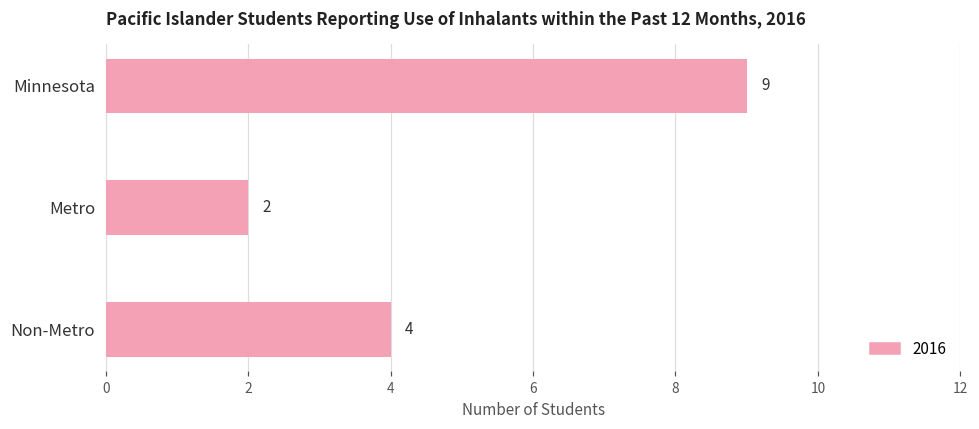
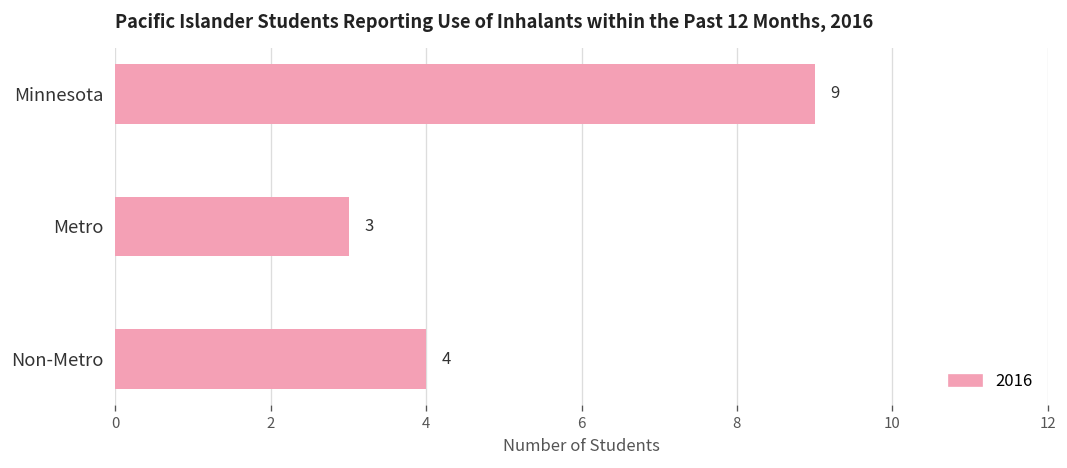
  {
    "Minnesota": 9,
-   "Metro": 2,
+   "Metro": 3,
    "Non-Metro": 4
  }
